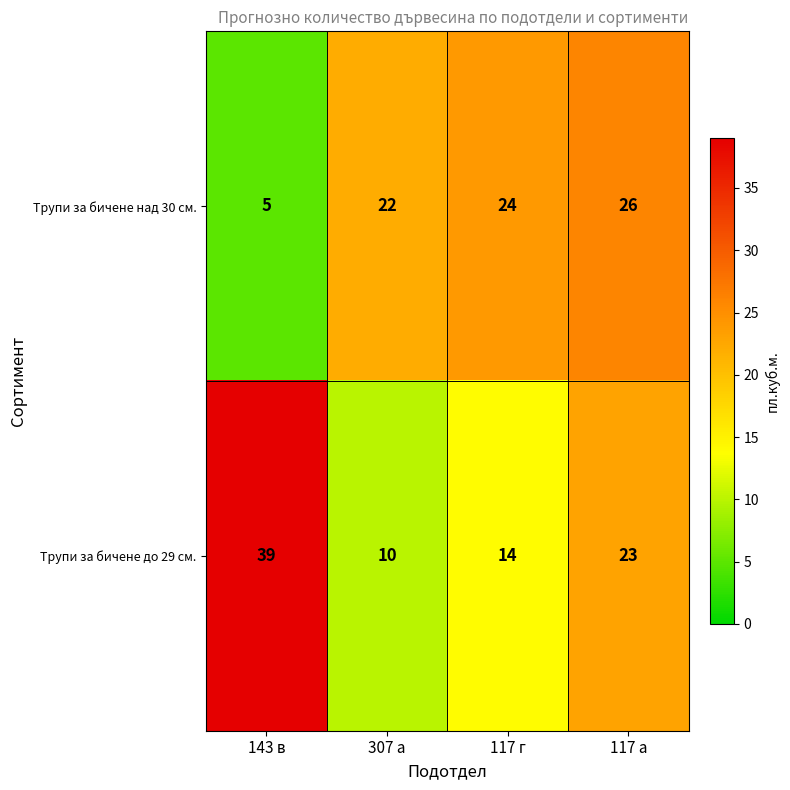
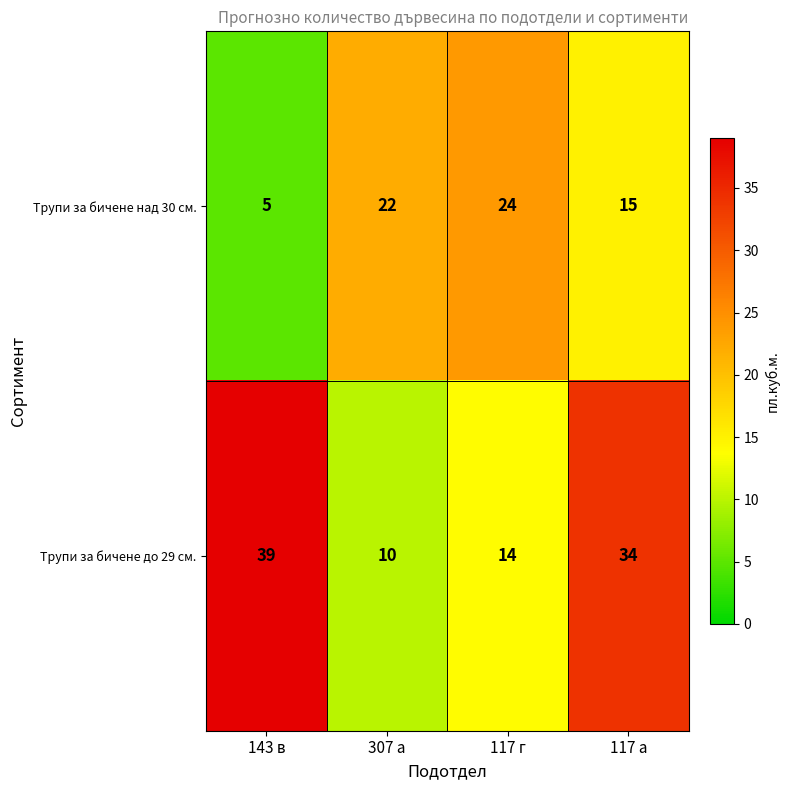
  {
    "Трупи за бичене над 30 см.": {
      "143 в": 5,
      "307 а": 22,
      "117 г": 24,
-     "117 а": 26
+     "117 а": 15
    },
    "Трупи за бичене до 29 см.": {
      "143 в": 39,
      "307 а": 10,
      "117 г": 14,
-     "117 а": 23
+     "117 а": 34
    }
  }
